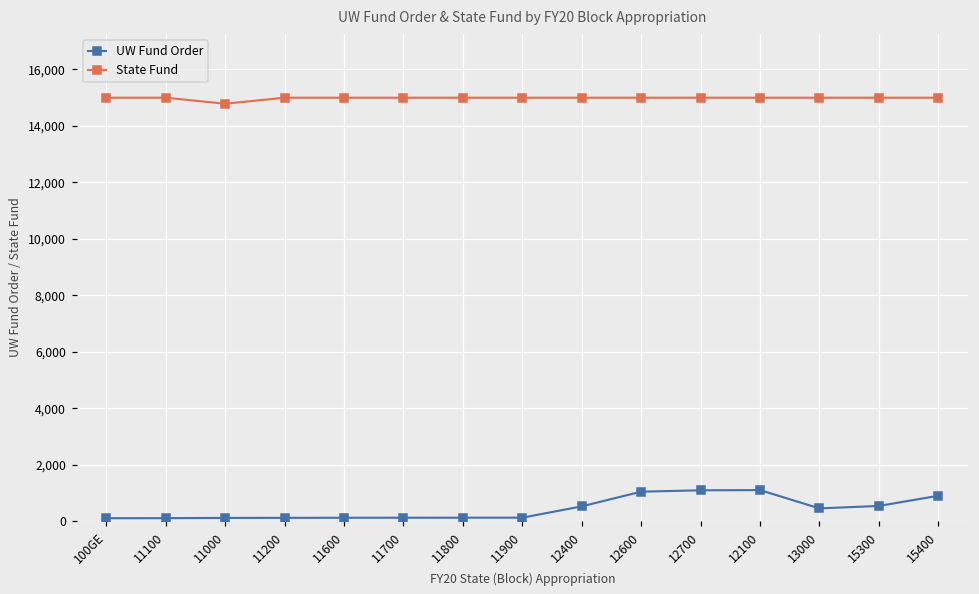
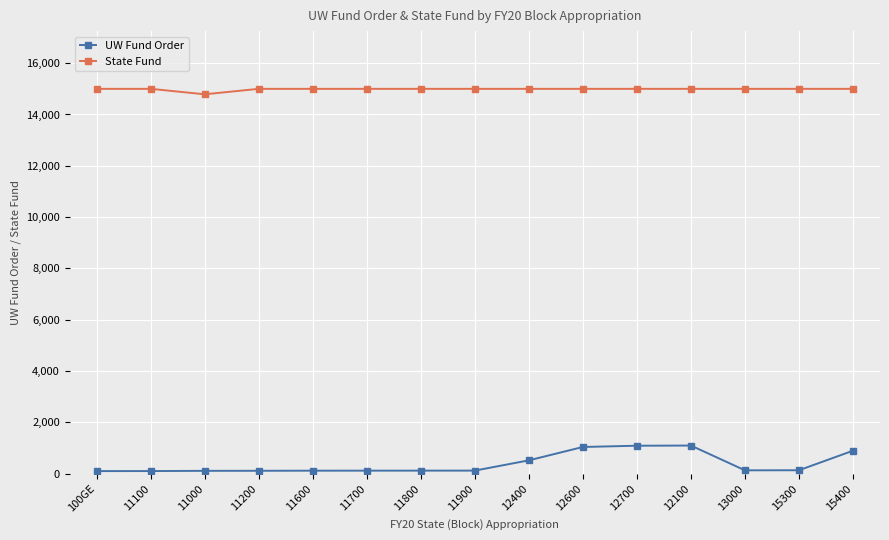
  {
    "UW Fund Order": {
      "100GE": "100",
      "11100": "100",
      "11000": "100",
      "11200": "100",
      "11600": "100",
      "11700": "100",
      "11800": "100",
      "11900": "100",
      "12400": "500",
      "12600": "1,000",
      "12700": "1,100",
      "12100": "1,100",
-     "13000": "400",
-     "15300": "500",
+     "13000": "100",
+     "15300": "100",
      "15400": "900"
    },
    "State Fund": {
      "100GE": "15,000",
      "11100": "15,000",
      "11000": "14,800",
      "11200": "15,000",
      "11600": "15,000",
      "11700": "15,000",
      "11800": "15,000",
      "11900": "15,000",
      "12400": "15,000",
      "12600": "15,000",
      "12700": "15,000",
      "12100": "15,000",
      "13000": "15,000",
      "15300": "15,000",
      "15400": "15,000"
    }
  }
